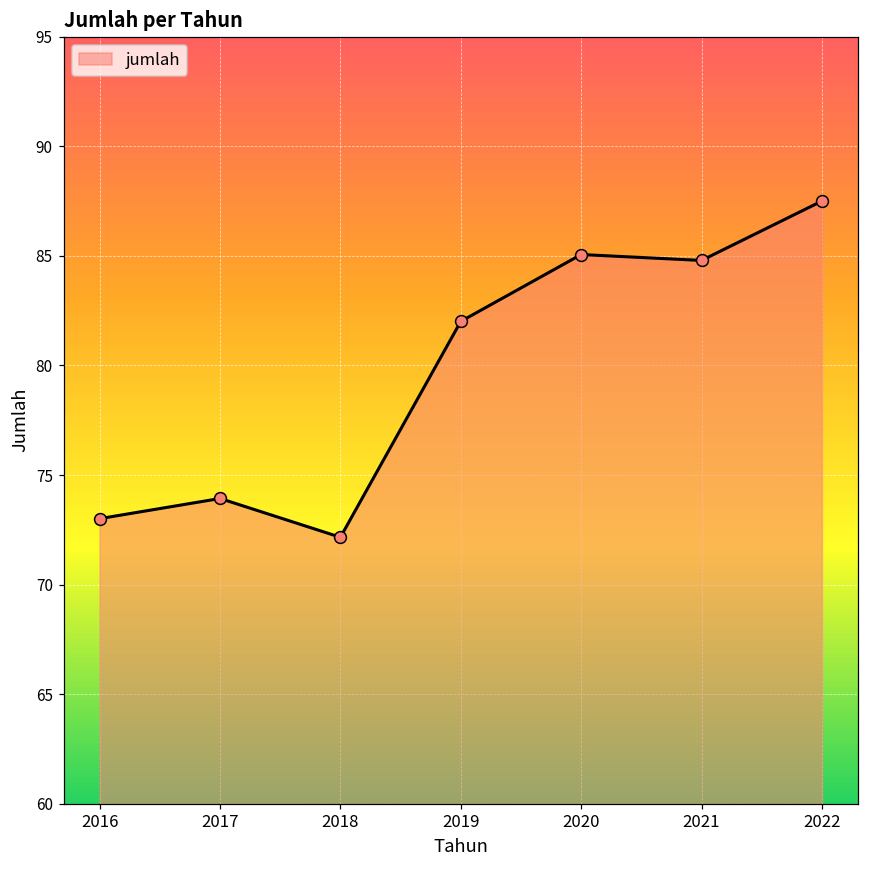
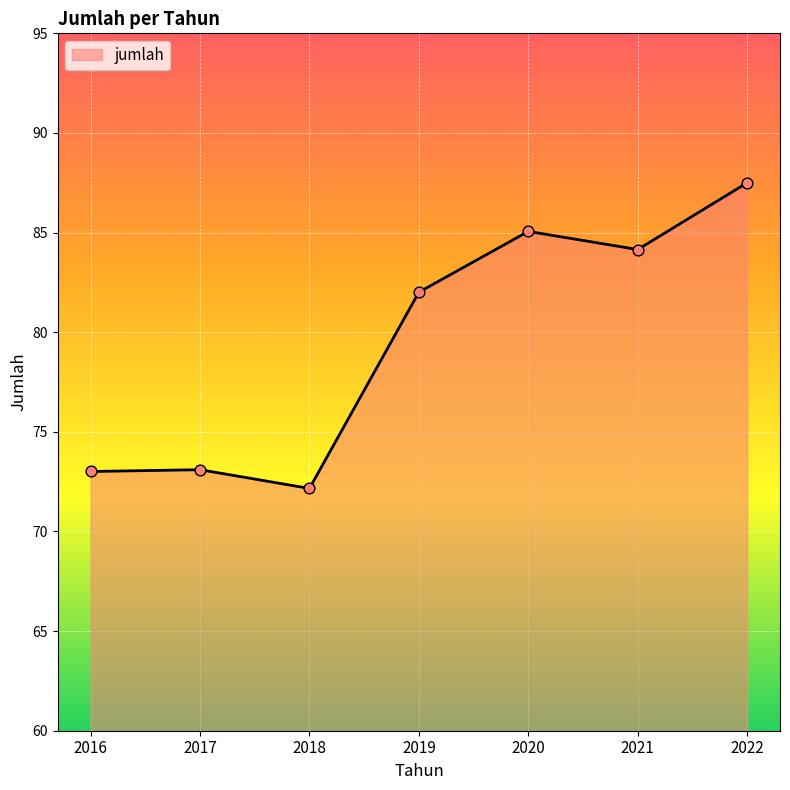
  {
    "2016": 73.0,
-   "2017": 73.9,
+   "2017": 73.1,
    "2018": 72.2,
    "2019": 82.0,
    "2020": 85.1,
-   "2021": 84.8,
+   "2021": 84.2,
    "2022": 87.5
  }
